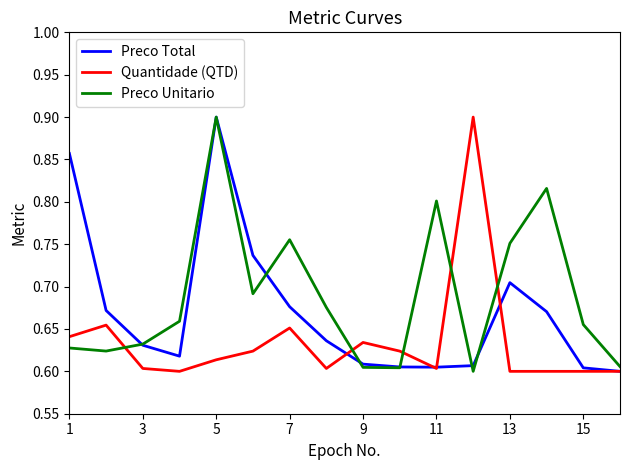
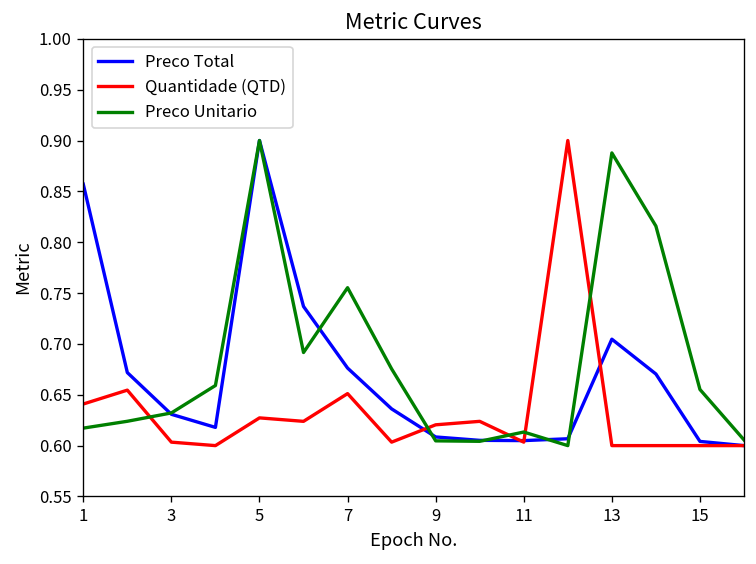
  {
    "Preco Total": {
      "1": 0.86,
      "7": 0.68,
      "9": 0.61,
      "13": 0.70,
      "15": 0.60
    },
    "Quantidade (QTD)": {
      "1": 0.64,
      "3": 0.60,
-     "5": 0.61,
+     "5": 0.63,
      "7": 0.65,
-     "9": 0.63,
+     "9": 0.62,
      "13": 0.60,
      "15": 0.60
    },
    "Preco Unitario": {
-     "1": 0.63,
+     "1": 0.62,
      "7": 0.76,
      "9": 0.60,
-     "11": 0.80,
-     "13": 0.75,
+     "11": 0.61,
+     "13": 0.89,
      "15": 0.66
    }
  }
